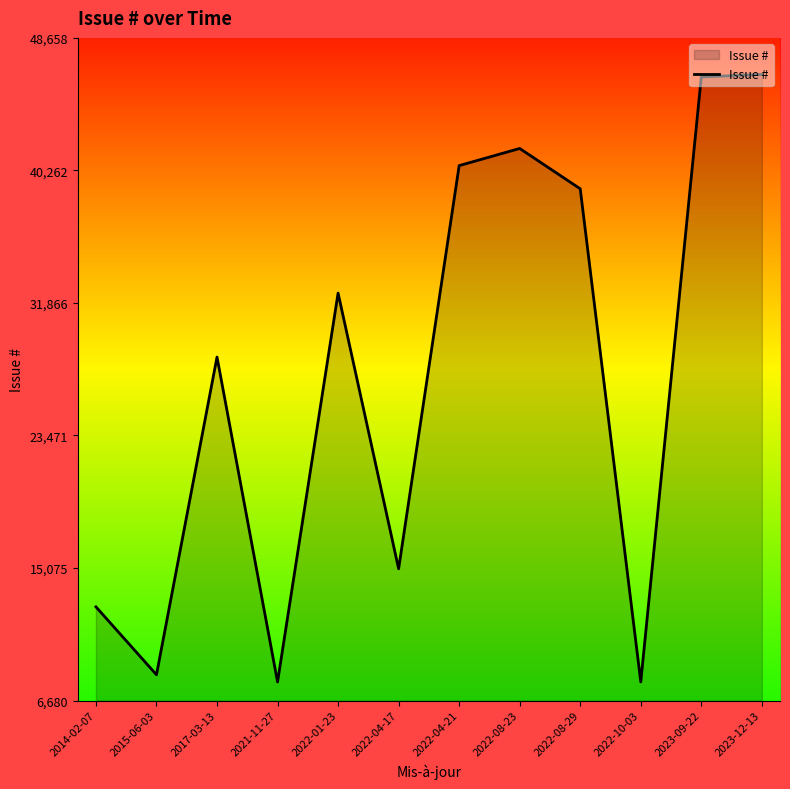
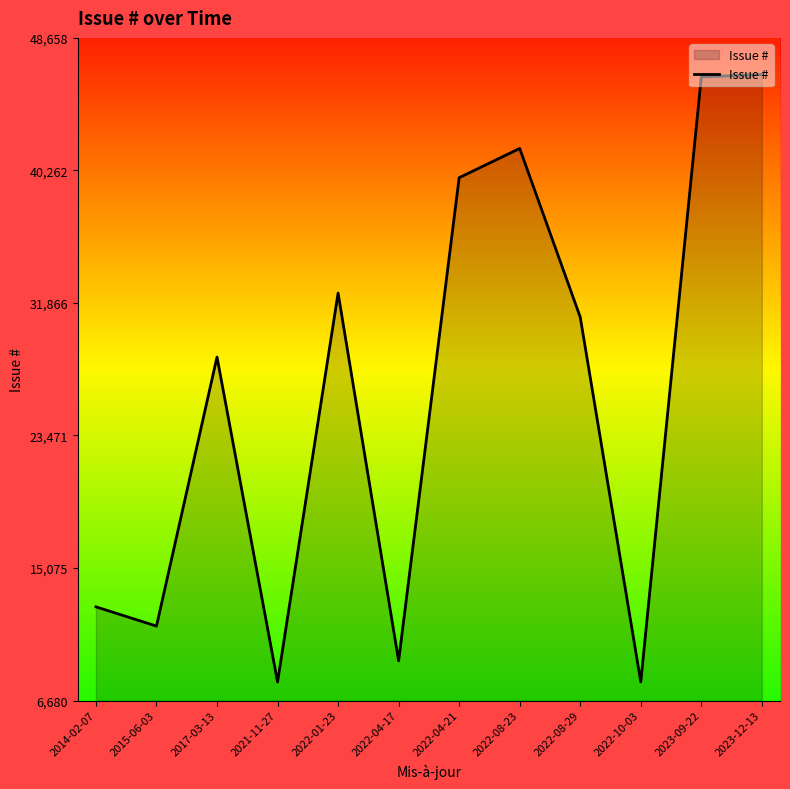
  {
    "2014-02-07": "12,600",
-   "2015-06-03": "8,300",
+   "2015-06-03": "11,400",
    "2017-03-13": "28,400",
    "2021-11-27": "7,900",
    "2022-01-23": "32,500",
-   "2022-04-17": "15,000",
-   "2022-04-21": "40,600",
+   "2022-04-17": "9,200",
+   "2022-04-21": "39,800",
    "2022-08-23": "41,700",
-   "2022-08-29": "39,100",
+   "2022-08-29": "31,000",
    "2022-10-03": "7,900"
  }
